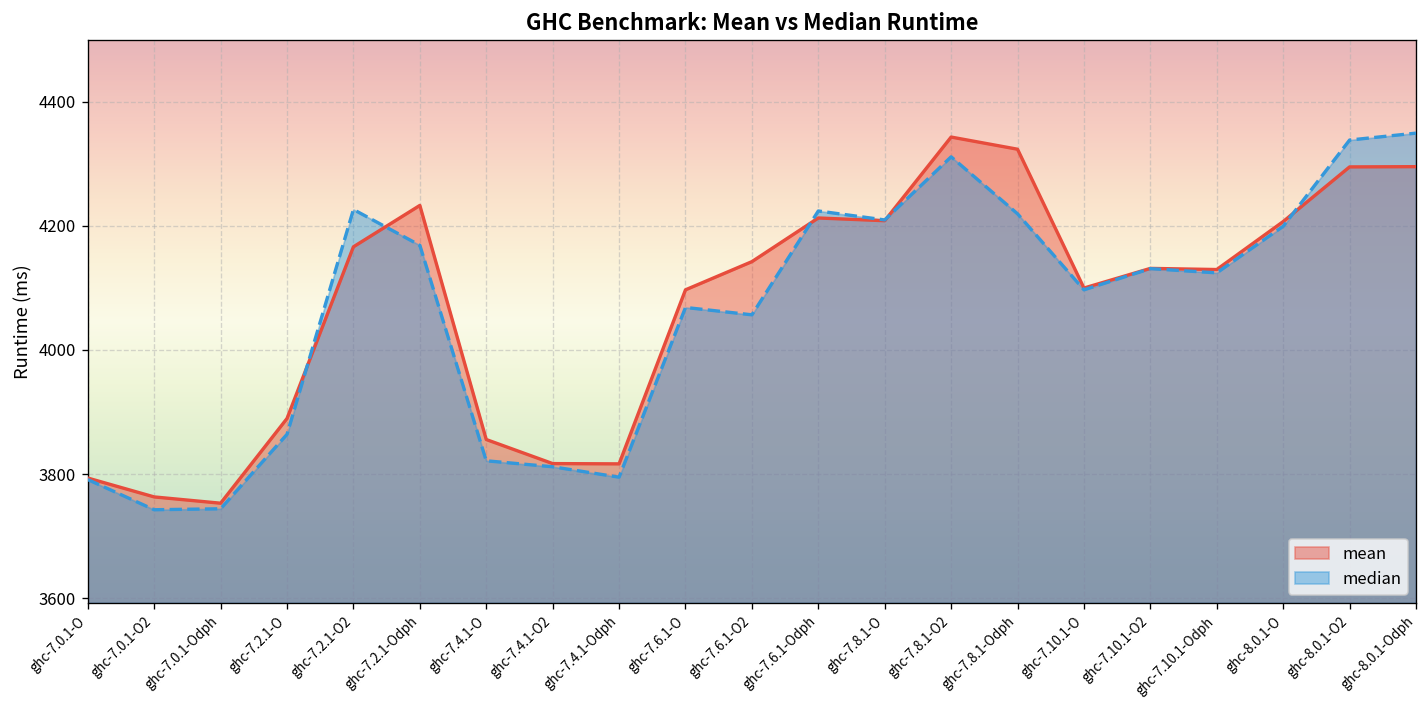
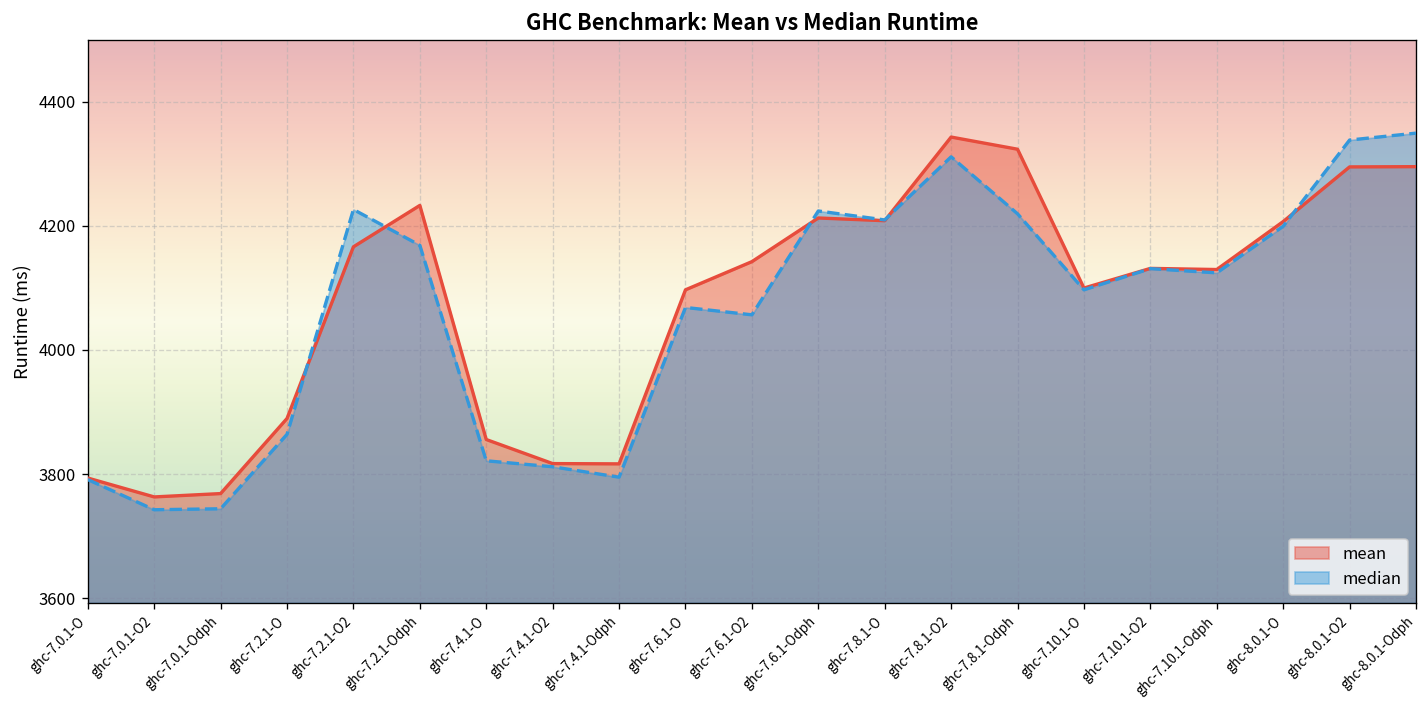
  {
    "mean": {
      "ghc-7.0.1-O2": 3760,
-     "ghc-7.0.1-Odph": 3750,
+     "ghc-7.0.1-Odph": 3770,
      "ghc-7.2.1-O": 3890,
      "ghc-7.2.1-O2": 4170,
      "ghc-7.2.1-Odph": 4230,
      "ghc-7.4.1-O": 3860,
      "ghc-7.4.1-O2": 3820,
      "ghc-7.4.1-Odph": 3820,
      "ghc-7.6.1-O": 4100,
      "ghc-7.6.1-O2": 4140,
      "ghc-7.6.1-Odph": 4210,
      "ghc-7.8.1-O2": 4340,
      "ghc-7.8.1-Odph": 4320,
      "ghc-7.10.1-Odph": 4130,
      "ghc-8.0.1-O": 4210,
      "ghc-8.0.1-O2": 4290,
      "ghc-8.0.1-Odph": 4300
    },
    "median": {
      "ghc-7.0.1-O2": 3740,
      "ghc-7.0.1-Odph": 3740,
      "ghc-7.2.1-O": 3860,
      "ghc-7.2.1-O2": 4230,
      "ghc-7.2.1-Odph": 4170,
      "ghc-7.4.1-O": 3820,
      "ghc-7.4.1-O2": 3810,
      "ghc-7.4.1-Odph": 3790,
      "ghc-7.6.1-O": 4070,
      "ghc-7.6.1-O2": 4060,
      "ghc-7.6.1-Odph": 4220,
      "ghc-7.8.1-O2": 4310,
      "ghc-7.8.1-Odph": 4220,
      "ghc-7.10.1-Odph": 4120,
      "ghc-8.0.1-O": 4200,
      "ghc-8.0.1-O2": 4340,
      "ghc-8.0.1-Odph": 4350
    }
  }
